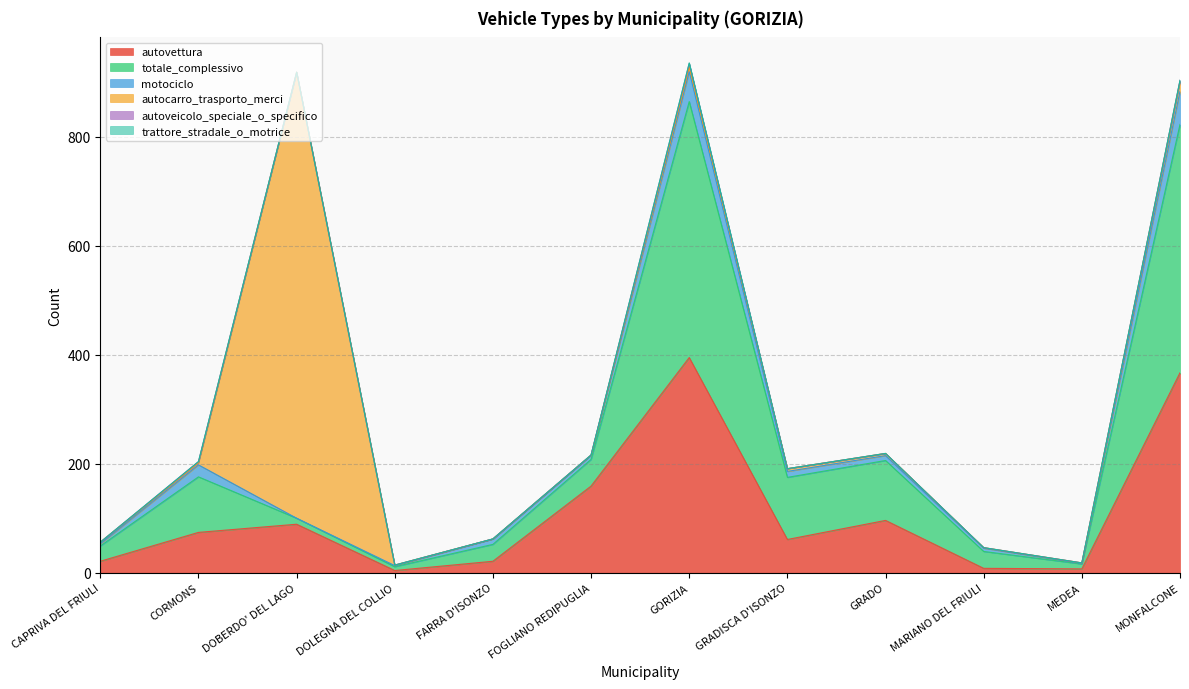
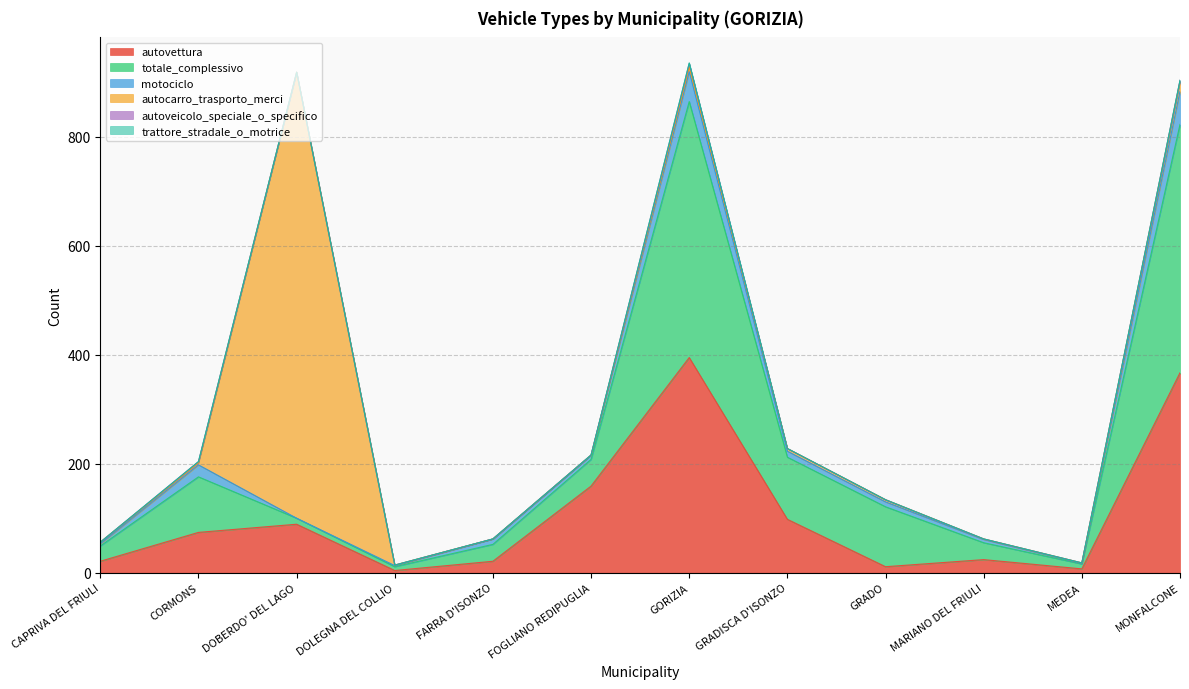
  {
    "autovettura": {
      "CAPRIVA DEL FRIULI": 20,
      "CORMONS": 70,
      "DOBERDO' DEL LAGO": 90,
      "DOLEGNA DEL COLLIO": 0,
      "FARRA D'ISONZO": 20,
      "FOGLIANO REDIPUGLIA": 160,
      "GORIZIA": 400,
-     "GRADISCA D'ISONZO": 60,
-     "GRADO": 100,
-     "MARIANO DEL FRIULI": 10,
+     "GRADISCA D'ISONZO": 100,
+     "GRADO": 10,
+     "MARIANO DEL FRIULI": 20,
      "MEDEA": 10,
      "MONFALCONE": 370
    },
    "motociclo": {
      "GORIZIA": 60,
      "GRADISCA D'ISONZO": 10,
      "MONFALCONE": 60
    },
    "autocarro_trasporto_merci": {
      "GORIZIA": 10
    }
  }
